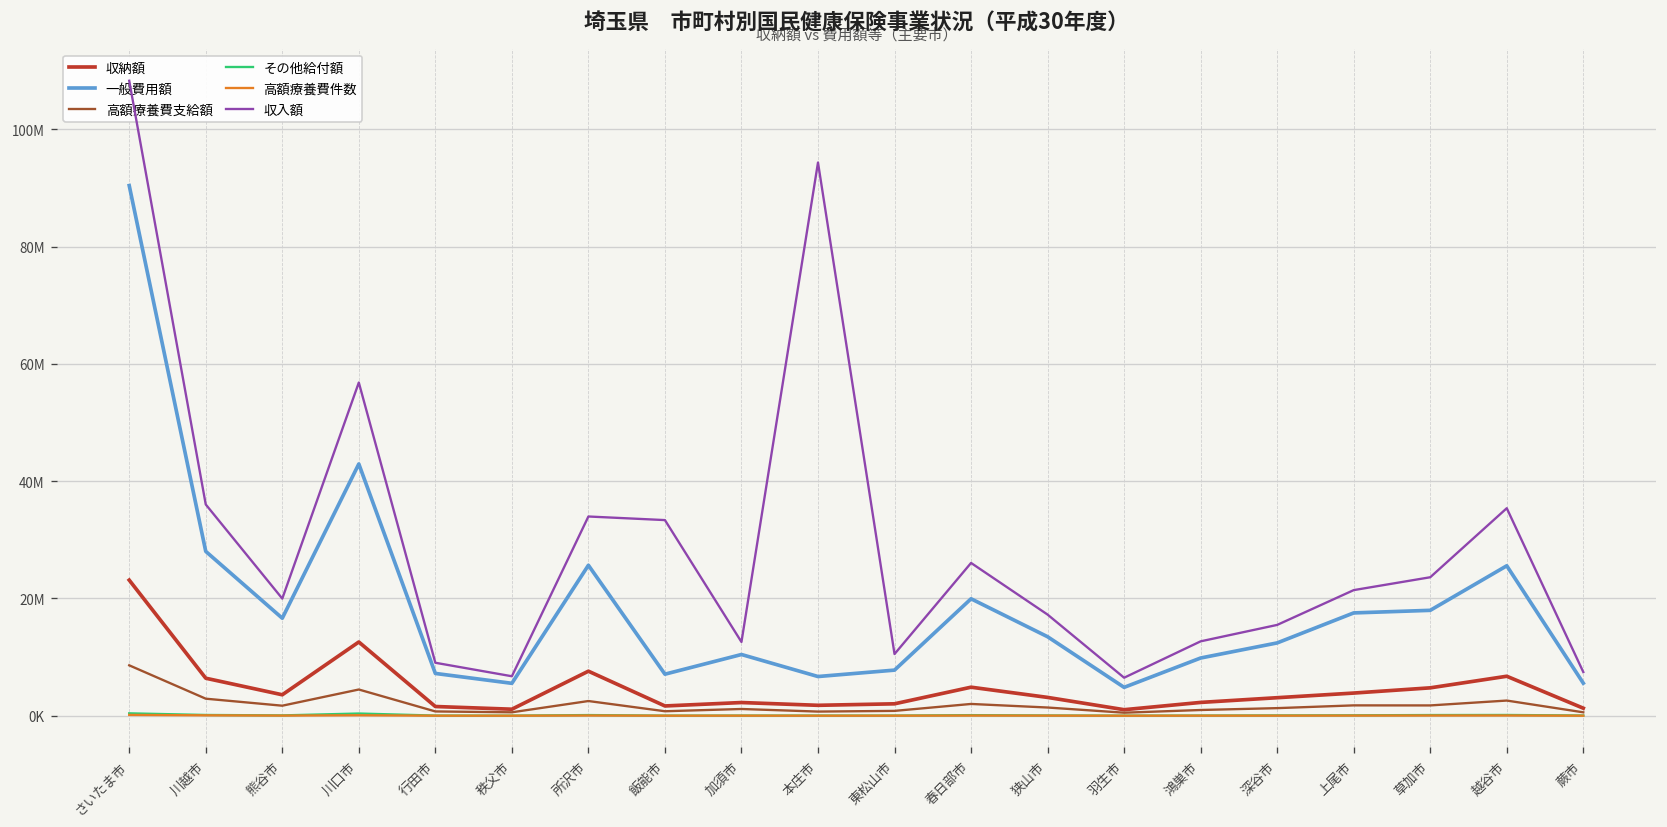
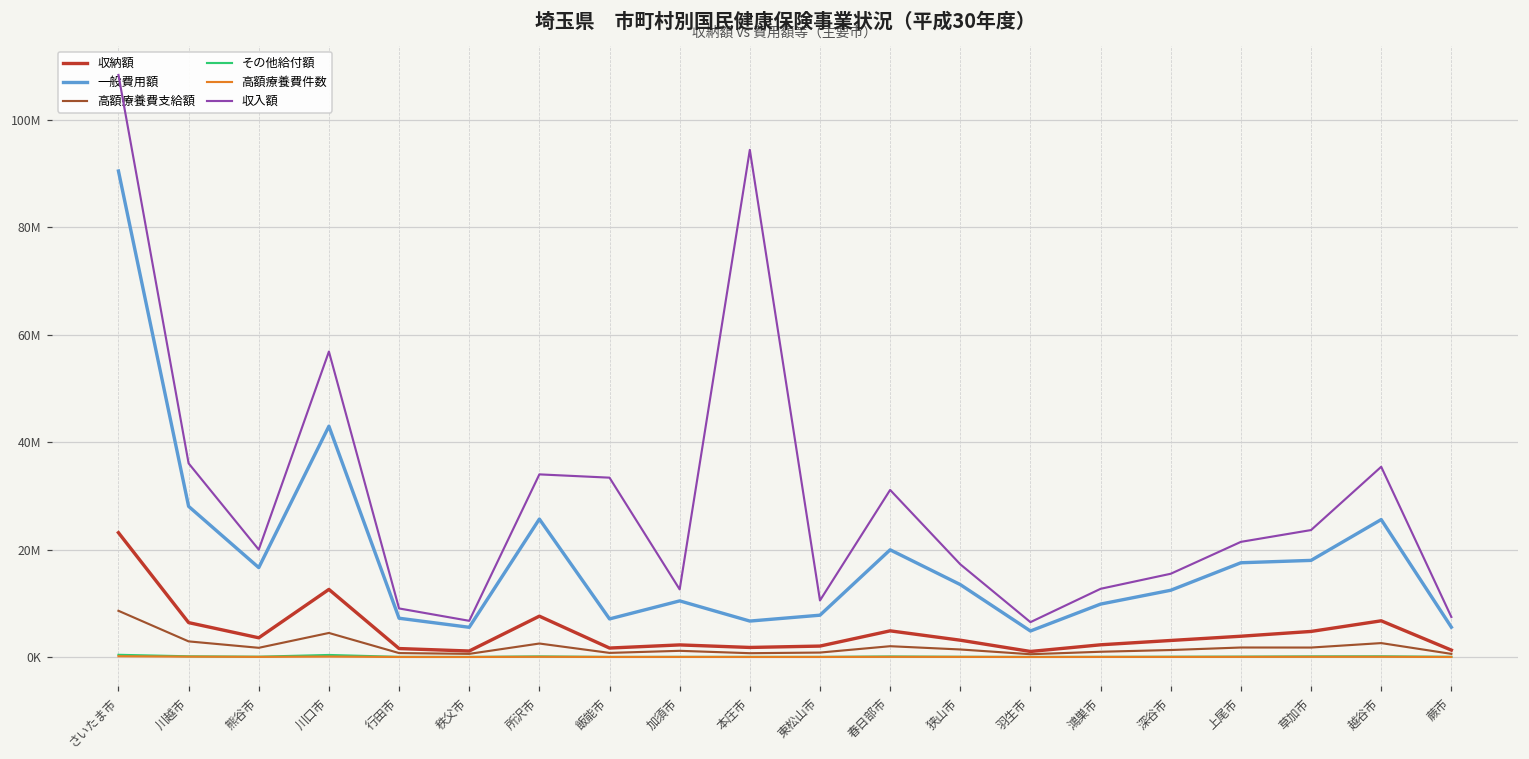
  {
    "一般費用額": {
      "さいたま市": 90000000,
      "川越市": 28000000,
      "熊谷市": 17000000,
      "川口市": 43000000,
      "行田市": 7000000,
      "秩父市": 6000000,
      "所沢市": 26000000,
      "飯能市": 7000000,
      "加須市": 10000000,
      "本庄市": 7000000,
      "東松山市": 8000000,
      "春日部市": 20000000,
      "狭山市": 13000000,
      "羽生市": 5000000,
      "鴻巣市": 10000000,
      "深谷市": 12000000,
      "上尾市": 18000000,
      "草加市": 18000000,
      "越谷市": 26000000,
      "蕨市": 6000000
    },
    "収入額": {
      "川越市": 36000000,
      "熊谷市": 20000000,
      "川口市": 57000000,
      "行田市": 9000000,
      "秩父市": 7000000,
      "所沢市": 34000000,
      "飯能市": 33000000,
      "加須市": 13000000,
      "本庄市": 94000000,
      "東松山市": 11000000,
-     "春日部市": 26000000,
+     "春日部市": 31000000,
      "狭山市": 17000000,
      "羽生市": 6000000,
      "鴻巣市": 13000000,
      "深谷市": 15000000,
      "上尾市": 21000000,
      "草加市": 24000000,
      "越谷市": 35000000,
      "蕨市": 7000000
    }
  }
